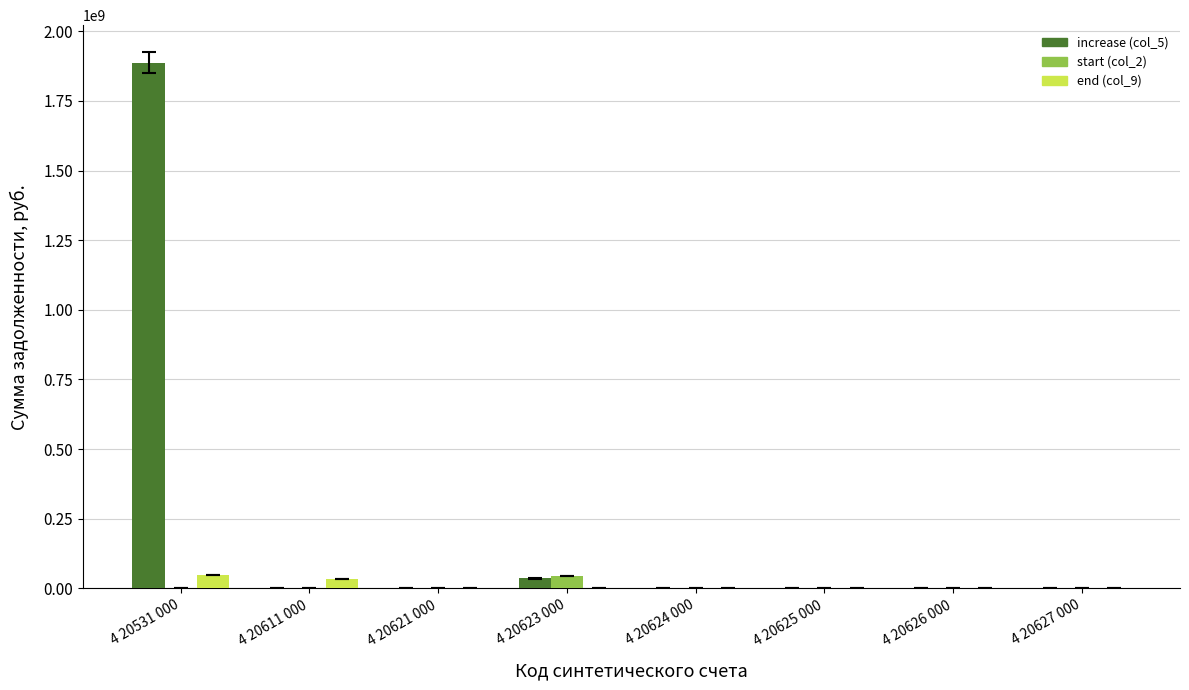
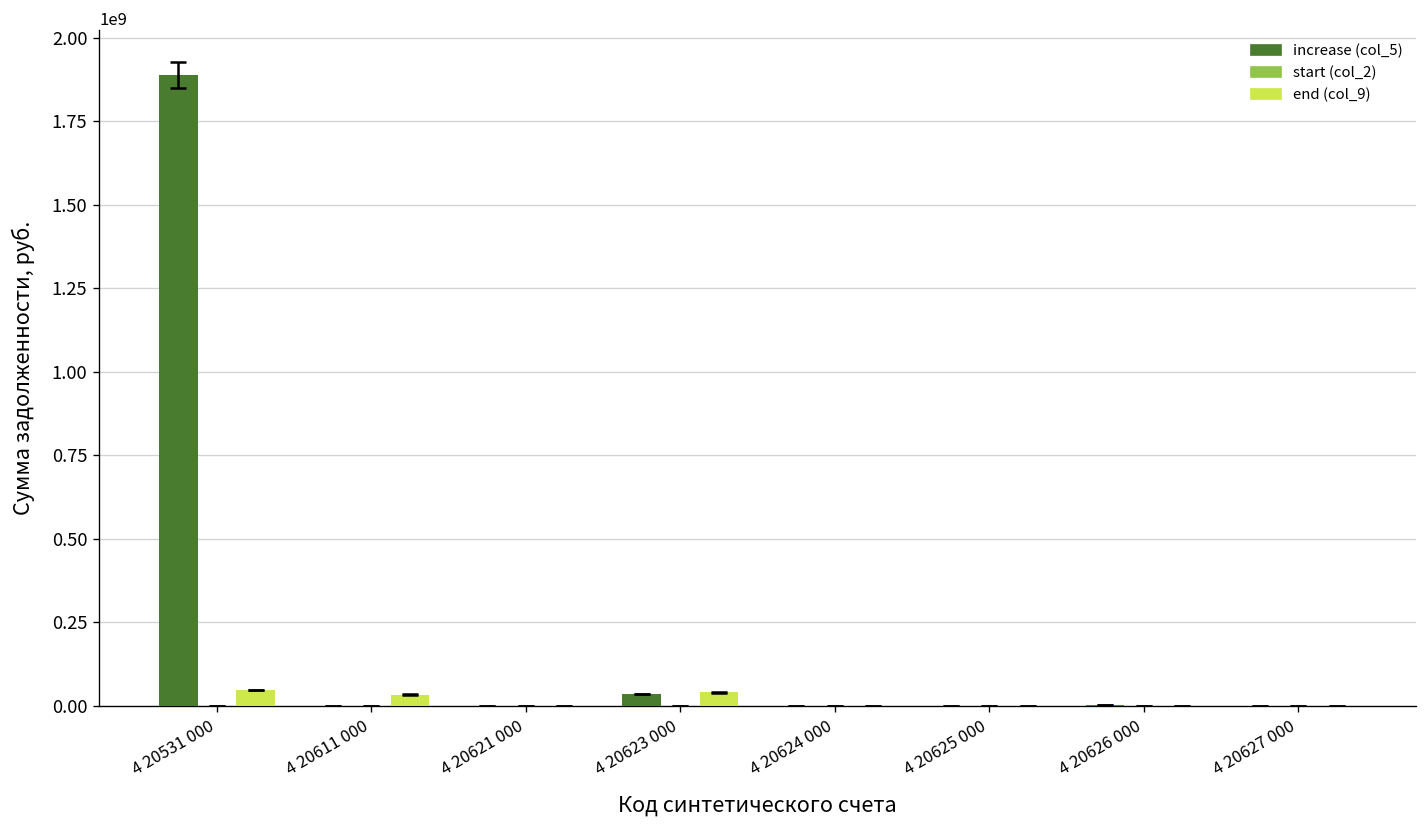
  {
    "increase (col_5)": {
      "4 20531 000": 1890000000,
      "4 20623 000": 40000000
    },
    "start (col_2)": {
      "4 20531 000": 0,
      "4 20611 000": 0,
-     "4 20623 000": 40000000,
+     "4 20623 000": 0,
      "4 20624 000": 0,
      "4 20625 000": 0,
      "4 20627 000": 0
    },
    "end (col_9)": {
      "4 20531 000": 50000000,
      "4 20611 000": 30000000,
-     "4 20623 000": 0,
+     "4 20623 000": 40000000,
      "4 20624 000": 0,
      "4 20627 000": 0
    }
  }
